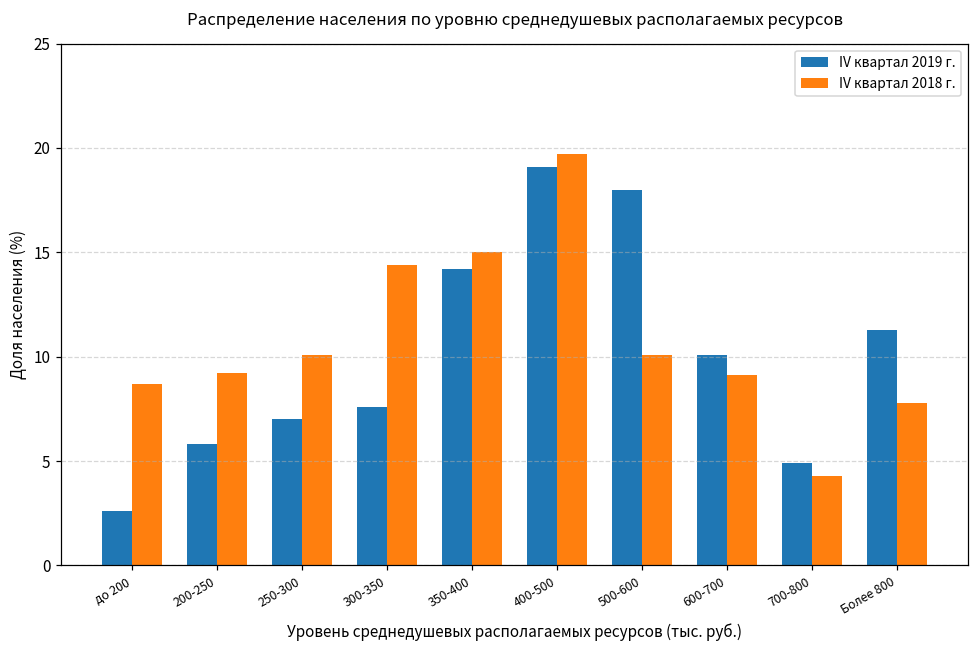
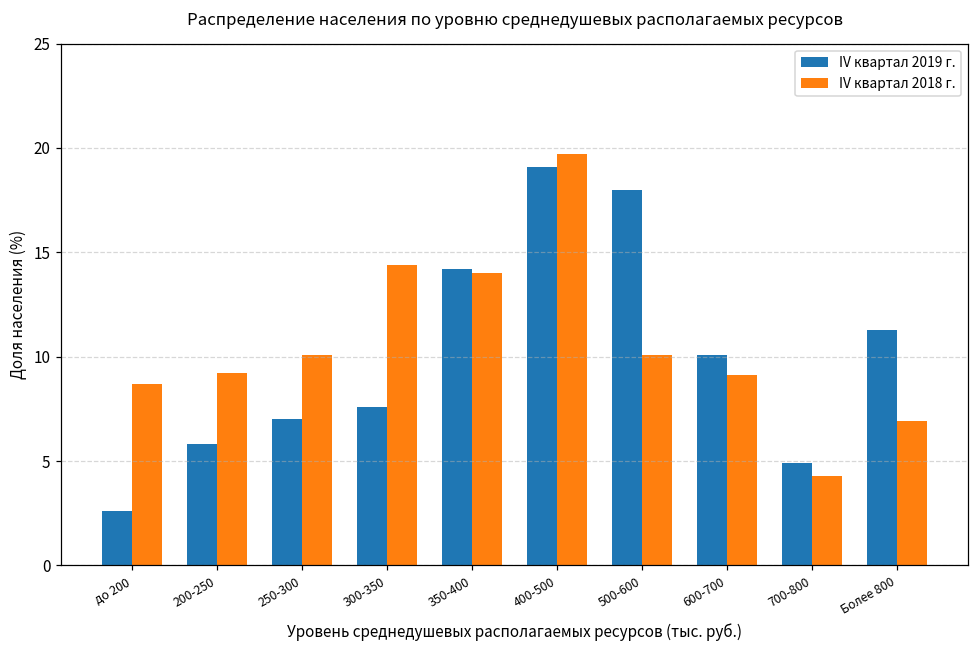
  {
    "IV квартал 2019 г.": {
      "до 200": 2.6,
      "200-250": 5.8,
      "250-300": 7.0,
      "300-350": 7.6,
      "350-400": 14.2,
      "400-500": 19.1,
      "500-600": 18.0,
      "600-700": 10.1,
      "700-800": 4.9,
      "Более 800": 11.3
    },
    "IV квартал 2018 г.": {
      "до 200": 8.7,
      "200-250": 9.2,
      "250-300": 10.1,
      "300-350": 14.4,
-     "350-400": 15,
+     "350-400": 14,
      "400-500": 19.7,
      "500-600": 10.1,
      "600-700": 9.1,
      "700-800": 4.3,
-     "Более 800": 7.8
+     "Более 800": 6.9
    }
  }
